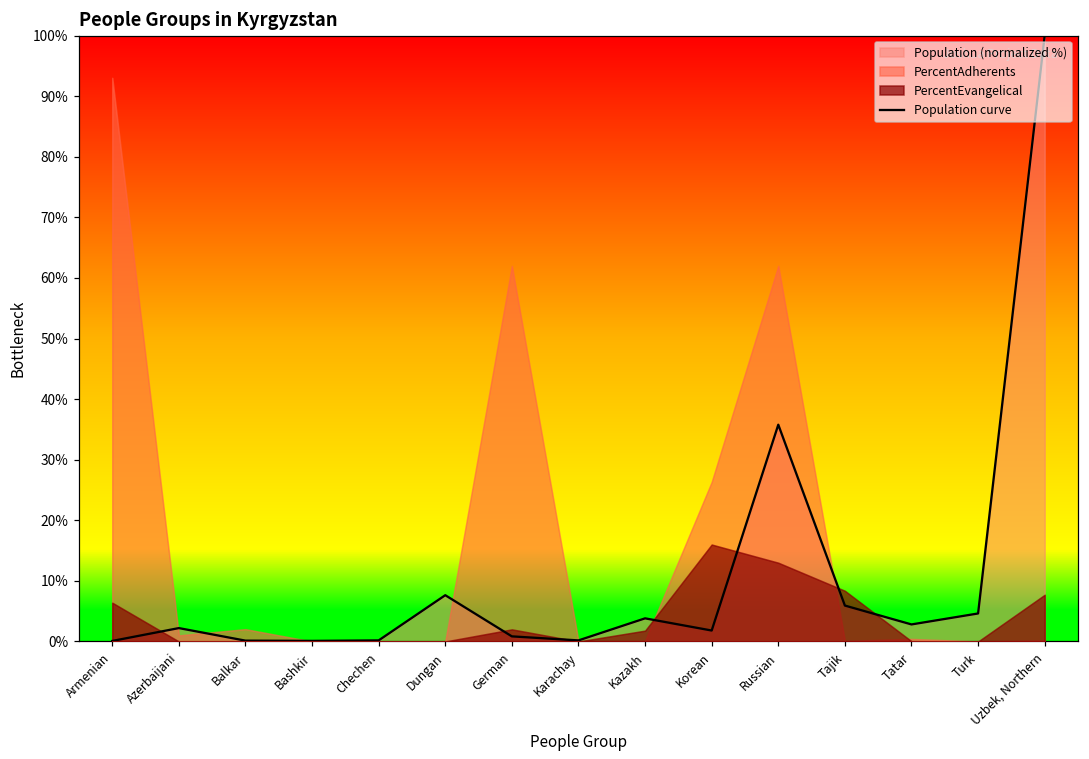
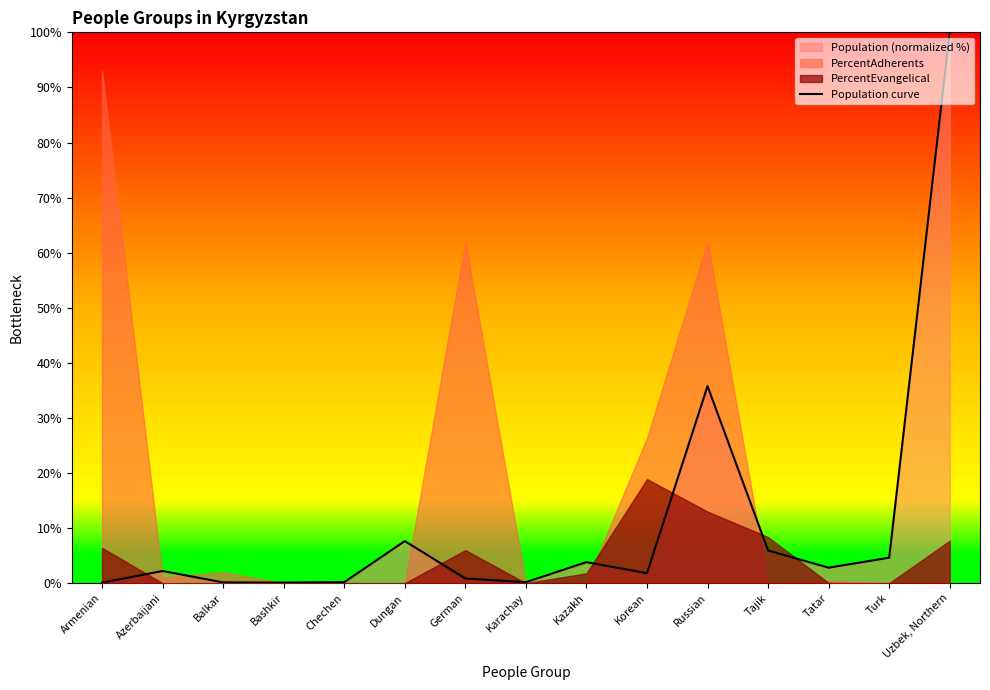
  {
    "PercentEvangelical": {
      "Armenian": "6%",
      "Azerbaijani": "0%",
-     "German": "2%",
+     "German": "6%",
      "Kazakh": "2%",
-     "Korean": "16%",
+     "Korean": "19%",
      "Russian": "13%",
      "Tajik": "8%",
      "Uzbek, Northern": "8%"
    }
  }
